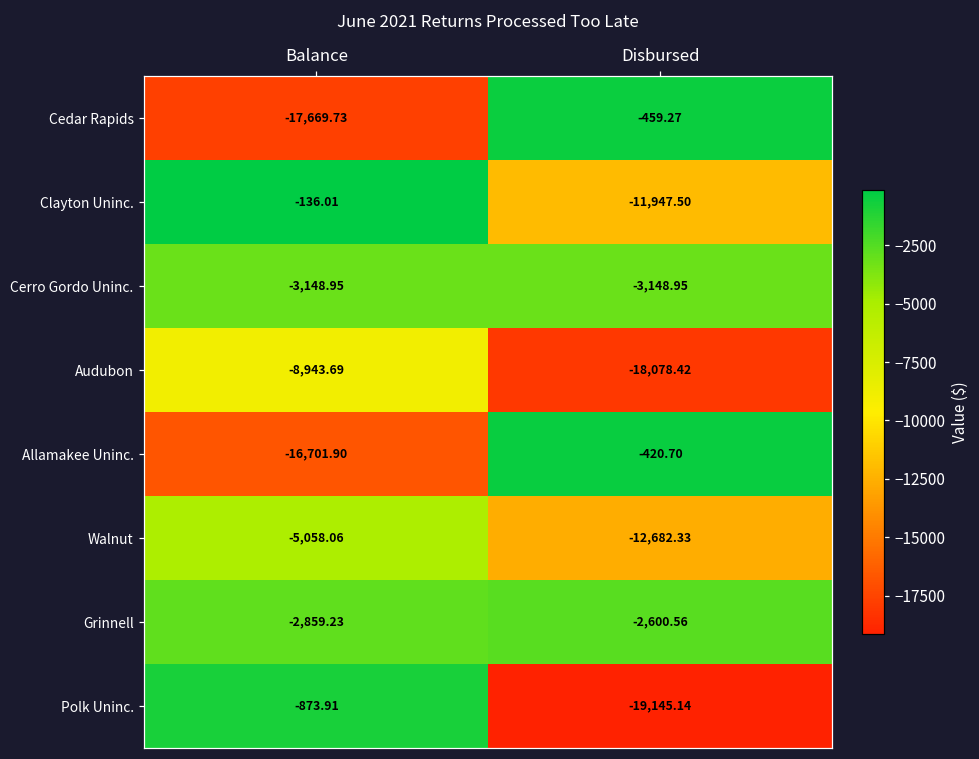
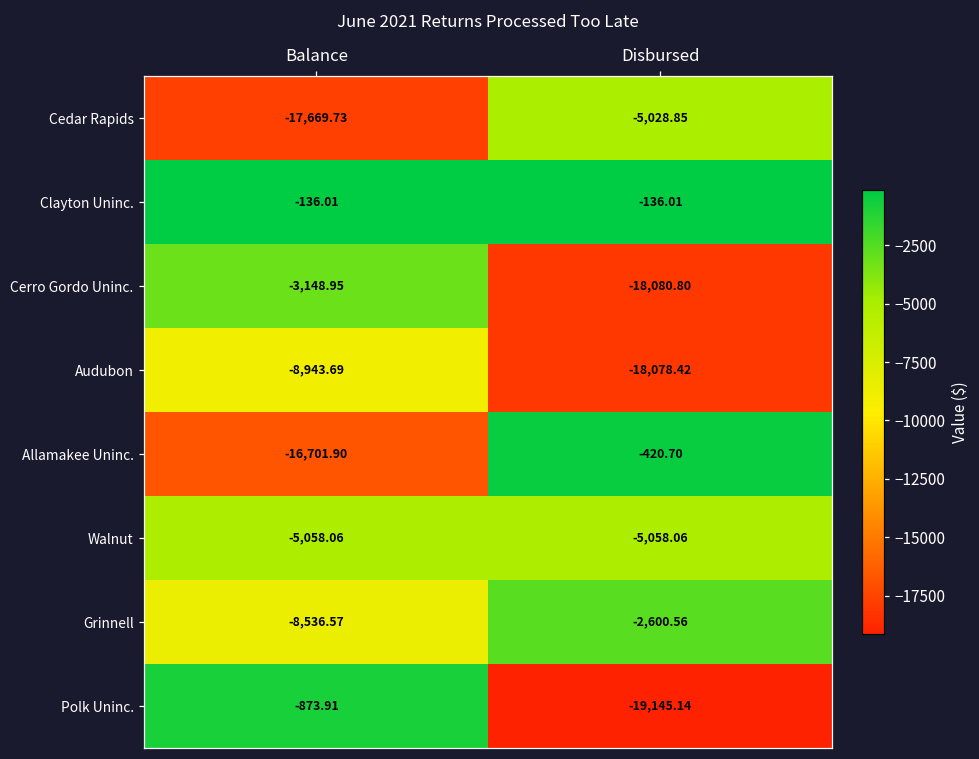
  {
    "Cedar Rapids": {
      "Balance": "-17,669.73",
-     "Disbursed": "-459.27"
+     "Disbursed": "-5,028.85"
    },
    "Clayton Uninc.": {
      "Balance": "-136.01",
-     "Disbursed": "-11,947.50"
+     "Disbursed": "-136.01"
    },
    "Cerro Gordo Uninc.": {
      "Balance": "-3,148.95",
-     "Disbursed": "-3,148.95"
+     "Disbursed": "-18,080.80"
    },
    "Audubon": {
      "Balance": "-8,943.69",
      "Disbursed": "-18,078.42"
    },
    "Allamakee Uninc.": {
      "Balance": "-16,701.90",
      "Disbursed": "-420.70"
    },
    "Walnut": {
      "Balance": "-5,058.06",
-     "Disbursed": "-12,682.33"
+     "Disbursed": "-5,058.06"
    },
    "Grinnell": {
-     "Balance": "-2,859.23",
+     "Balance": "-8,536.57",
      "Disbursed": "-2,600.56"
    },
    "Polk Uninc.": {
      "Balance": "-873.91",
      "Disbursed": "-19,145.14"
    }
  }
